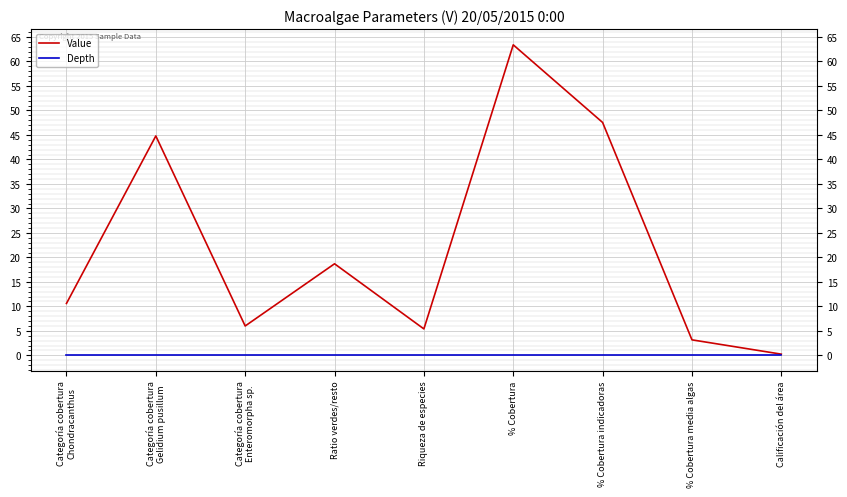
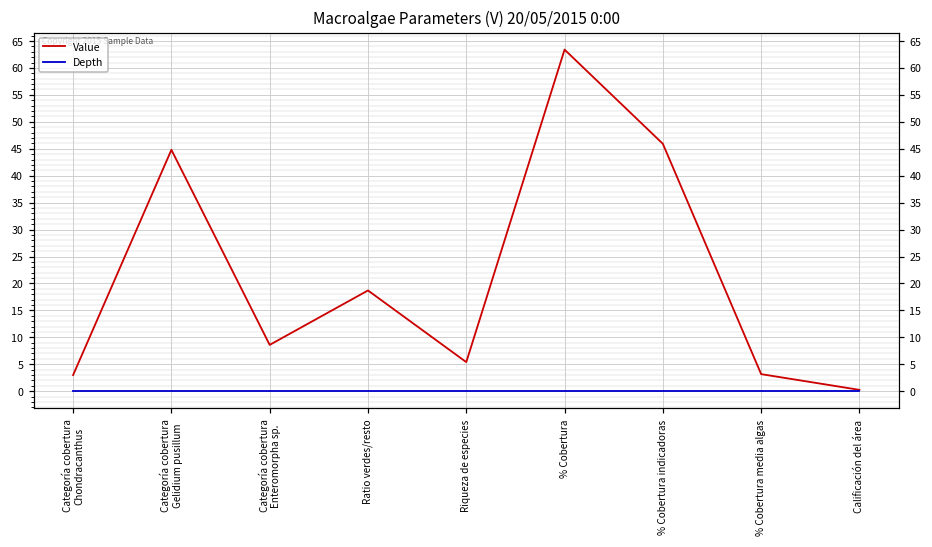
  {
    "Value": {
-     "Categoría cobertura Chondracanthus": 11,
+     "Categoría cobertura Chondracanthus": 3,
      "Categoría cobertura Gelidium pusillum": 45,
-     "Categoría cobertura Enteromorpha sp.": 6,
+     "Categoría cobertura Enteromorpha sp.": 9,
      "Ratio verdes/resto": 19,
      "Riqueza de especies": 5,
      "% Cobertura": 63,
-     "% Cobertura indicadoras": 48,
+     "% Cobertura indicadoras": 46,
      "% Cobertura media algas": 3
    },
    "Depth": {
      "Categoría cobertura Chondracanthus": 0,
      "Categoría cobertura Gelidium pusillum": 0,
      "Categoría cobertura Enteromorpha sp.": 0,
      "Ratio verdes/resto": 0,
      "Riqueza de especies": 0,
      "% Cobertura": 0,
      "% Cobertura indicadoras": 0,
      "% Cobertura media algas": 0
    }
  }
